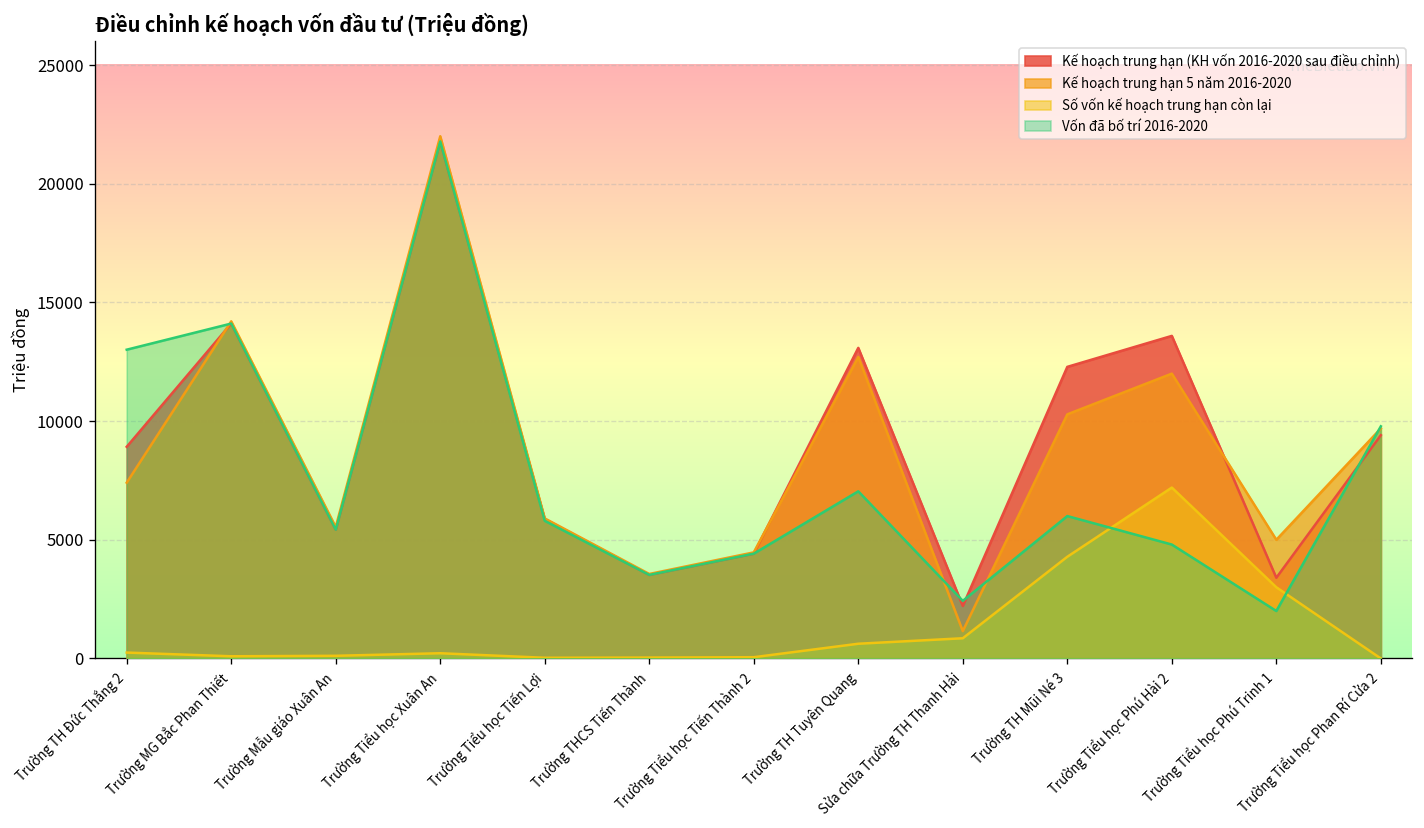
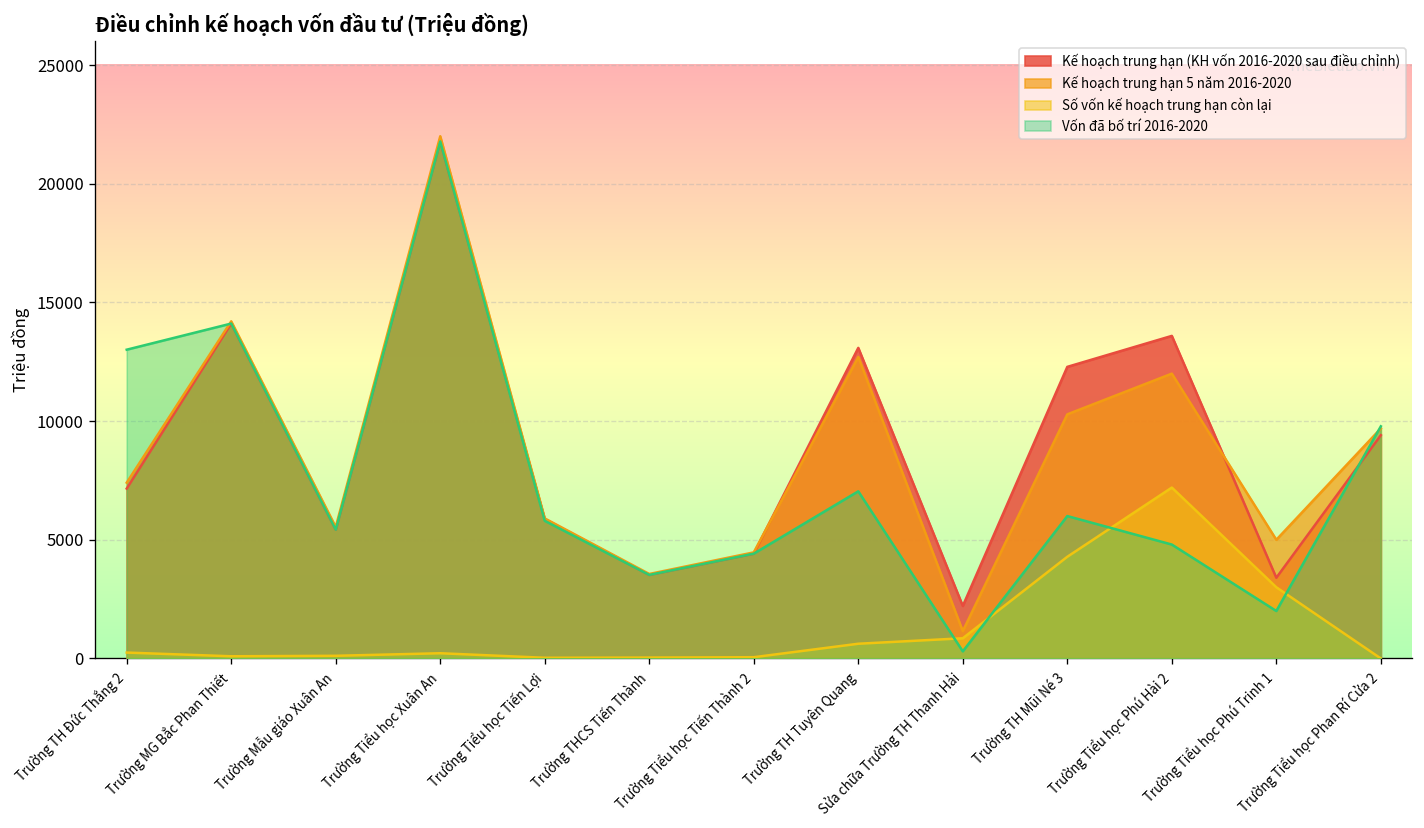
  {
    "Kế hoạch trung hạn (KH vốn 2016-2020 sau điều chỉnh)": {
-     "Trường TH Đức Thắng 2": 8900,
+     "Trường TH Đức Thắng 2": 7200,
      "Trường TH Tuyên Quang": 13100,
      "Sửa chữa Trường TH Thanh Hải": 2200,
      "Trường TH Mũi Né 3": 12300,
      "Trường Tiểu học Phú Hài 2": 13600,
      "Trường Tiểu học Phú Trinh 1": 3400,
      "Trường Tiểu học Phan Rí Cửa 2": 9400
    },
    "Vốn đã bố trí 2016-2020": {
      "Trường TH Đức Thắng 2": 13000,
      "Trường TH Tuyên Quang": 7000,
-     "Sửa chữa Trường TH Thanh Hải": 2400,
+     "Sửa chữa Trường TH Thanh Hải": 300,
      "Trường TH Mũi Né 3": 6000,
      "Trường Tiểu học Phú Hài 2": 4800,
      "Trường Tiểu học Phú Trinh 1": 2000
    }
  }
